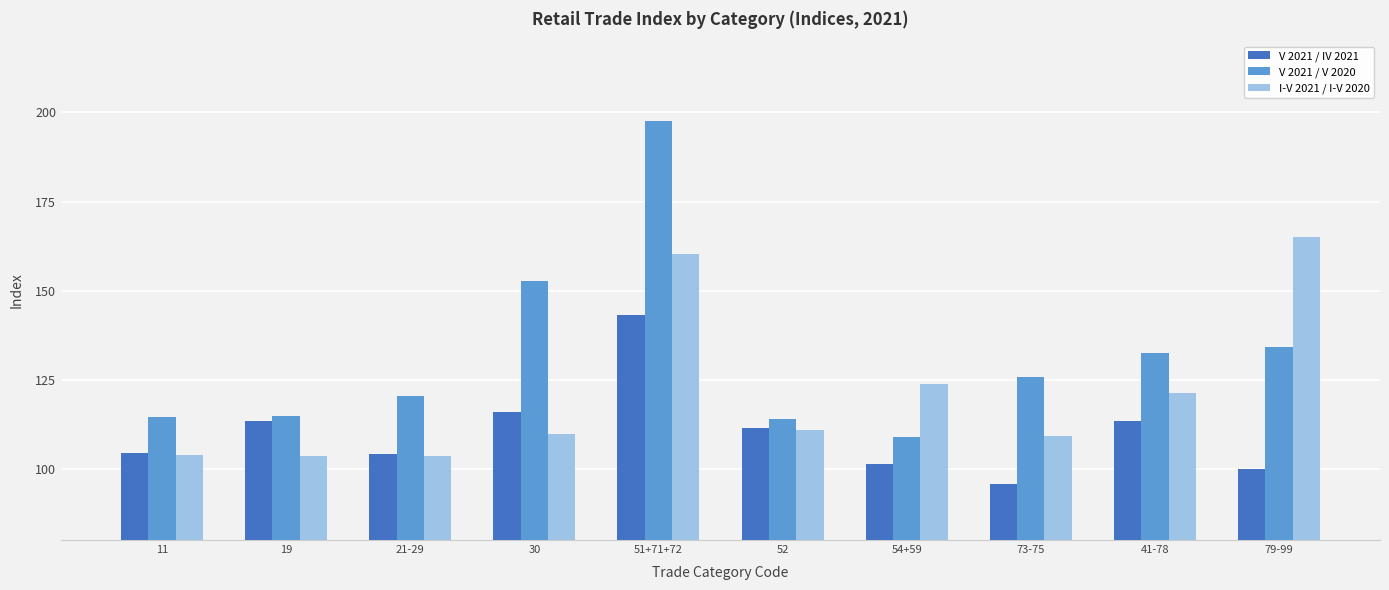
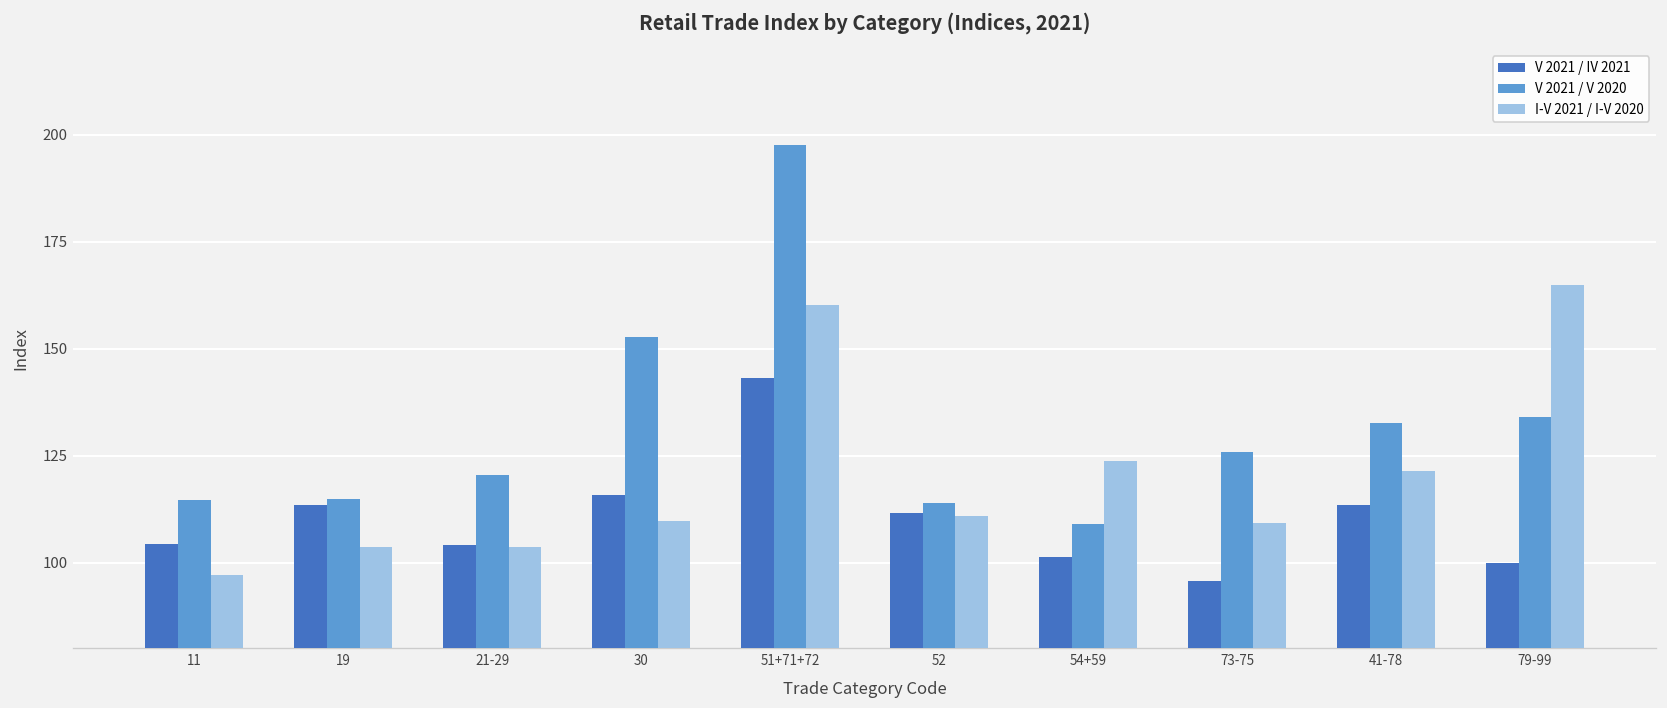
  {
    "I-V 2021 / I-V 2020": {
-     "11": 104,
+     "11": 97,
      "19": 104,
      "21-29": 104,
      "30": 110,
      "51+71+72": 160,
      "52": 111,
      "54+59": 124,
      "73-75": 109,
      "41-78": 121,
      "79-99": 165
    }
  }
